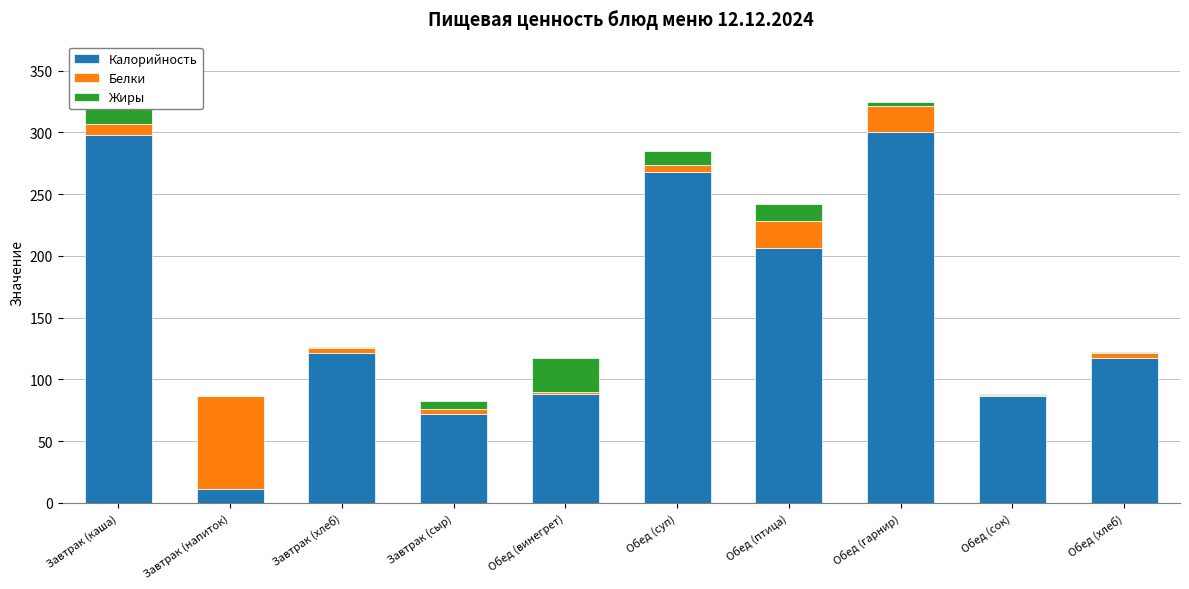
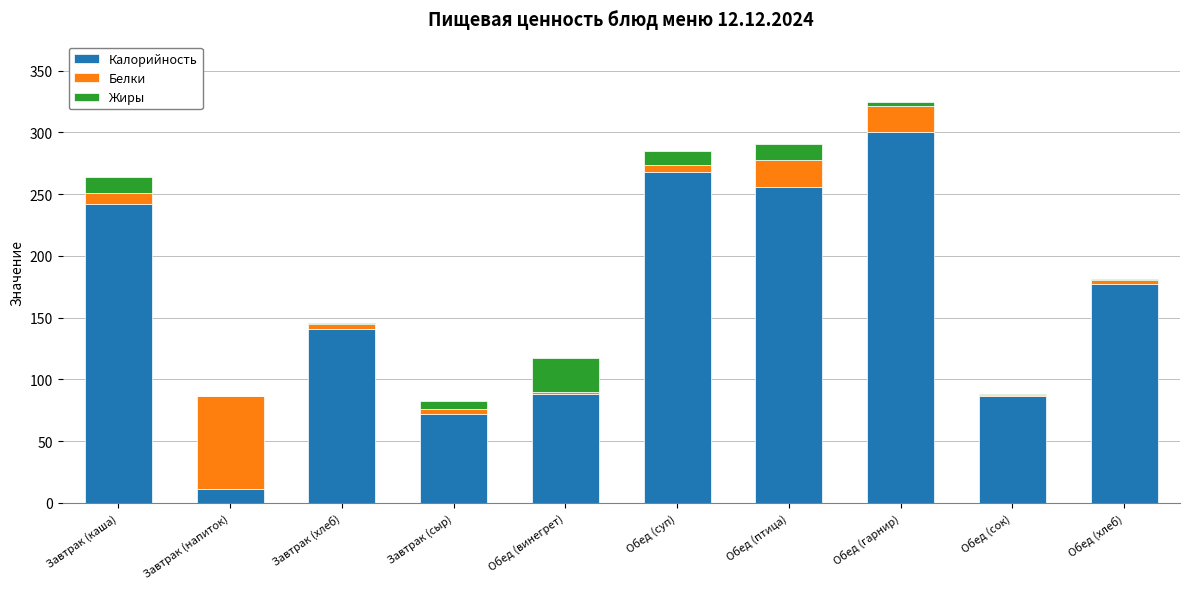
  {
    "Калорийность": {
-     "Завтрак (каша)": 298,
+     "Завтрак (каша)": 242,
      "Завтрак (напиток)": 11,
-     "Завтрак (хлеб)": 121,
+     "Завтрак (хлеб)": 141,
      "Завтрак (сыр)": 72,
      "Обед (винегрет)": 88,
      "Обед (суп)": 268,
-     "Обед (птица)": 207,
+     "Обед (птица)": 256,
      "Обед (гарнир)": 301,
      "Обед (сок)": 87,
-     "Обед (хлеб)": 117
+     "Обед (хлеб)": 177
    },
    "Белки": {
      "Завтрак (каша)": 9,
      "Завтрак (напиток)": 75,
      "Завтрак (хлеб)": 5,
      "Завтрак (сыр)": 5,
      "Обед (суп)": 6,
      "Обед (птица)": 22,
      "Обед (гарнир)": 21,
      "Обед (хлеб)": 4
    },
    "Жиры": {
      "Завтрак (сыр)": 6,
      "Обед (винегрет)": 28,
      "Обед (суп)": 11,
      "Обед (птица)": 13,
      "Обед (гарнир)": 3
    }
  }
